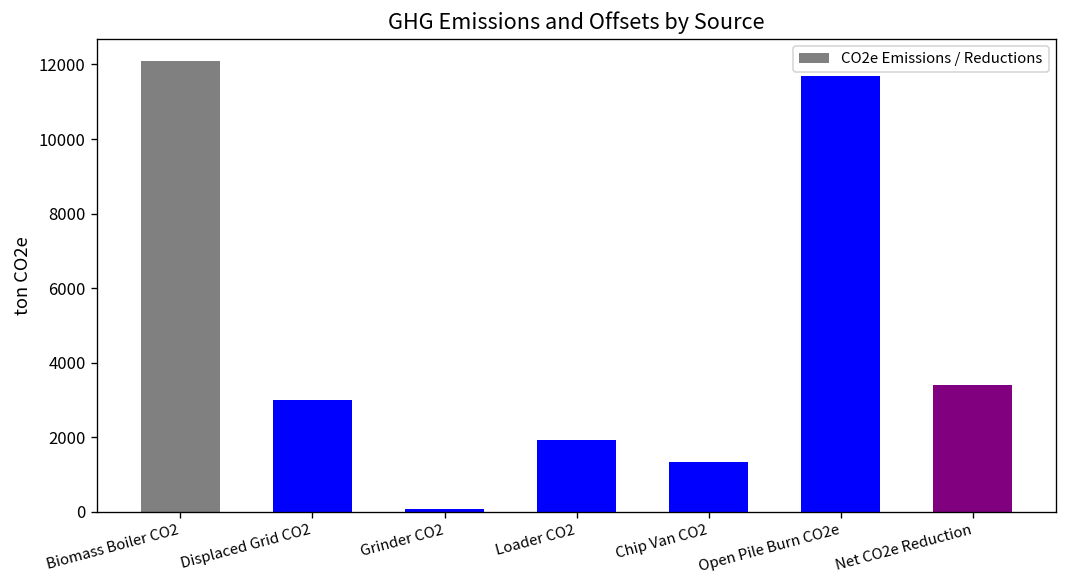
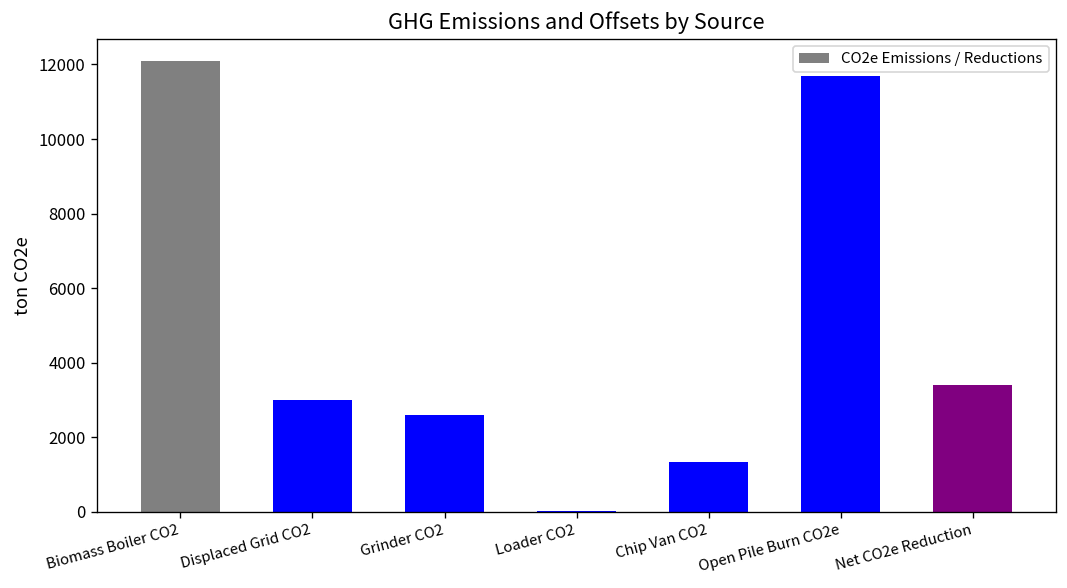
  {
    "Biomass Boiler CO2": 12100,
    "Displaced Grid CO2": 3000,
-   "Grinder CO2": 100,
-   "Loader CO2": 1900,
+   "Grinder CO2": 2600,
+   "Loader CO2": 0,
    "Chip Van CO2": 1300,
    "Open Pile Burn CO2e": 11700,
    "Net CO2e Reduction": 3400
  }
